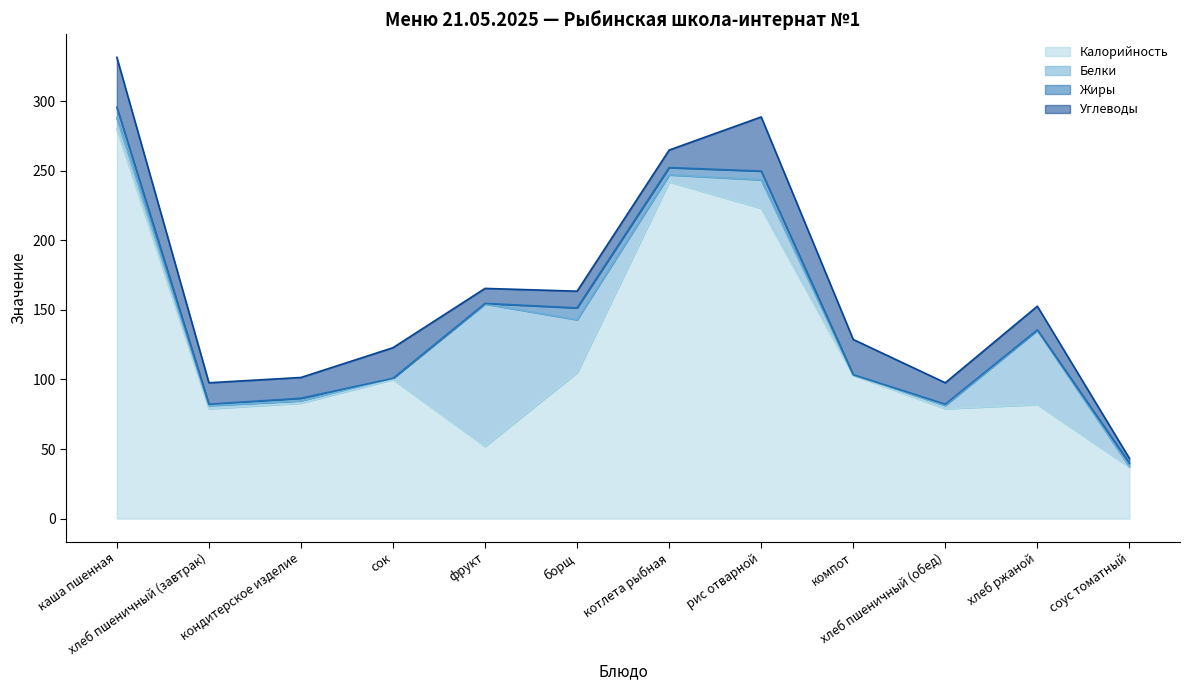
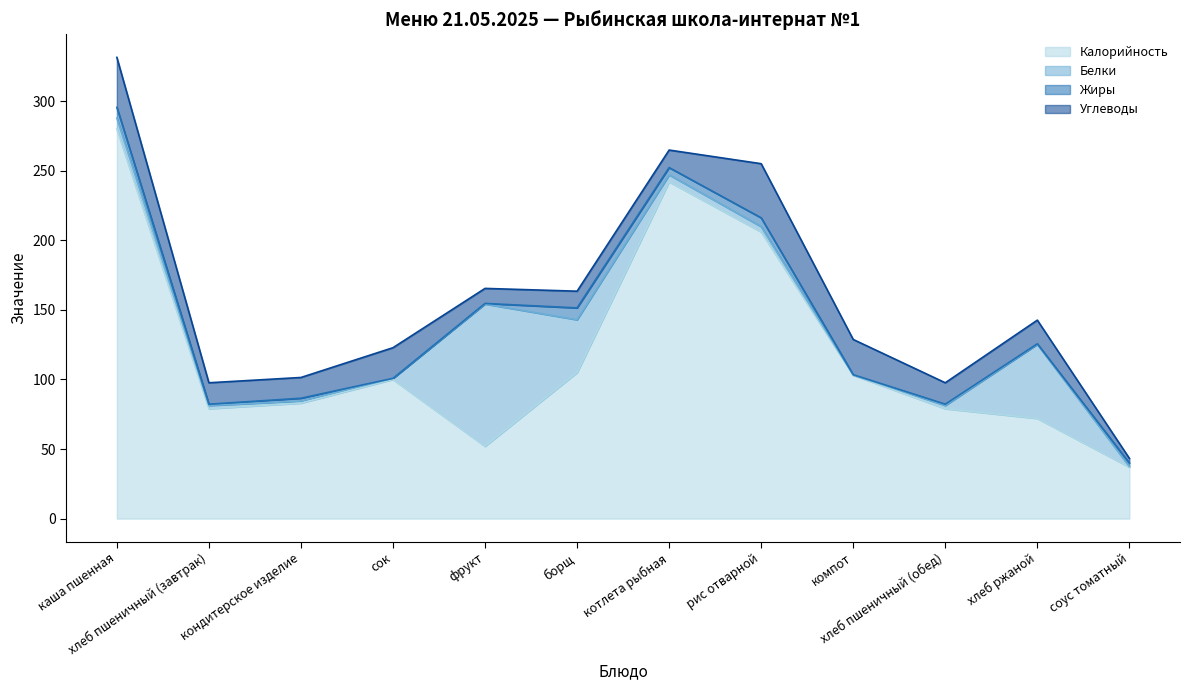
  {
    "Калорийность": {
      "каша пшенная": 280,
      "хлеб пшеничный (завтрак)": 79,
      "фрукт": 52,
      "борщ": 105,
      "котлета рыбная": 242,
-     "рис отварной": 223,
+     "рис отварной": 206,
      "хлеб пшеничный (обед)": 79,
-     "хлеб ржаной": 82
+     "хлеб ржаной": 72
    },
    "Белки": {
      "каша пшенная": 8,
      "борщ": 38,
      "котлета рыбная": 5,
-     "рис отварной": 20
+     "рис отварной": 4
    }
  }
